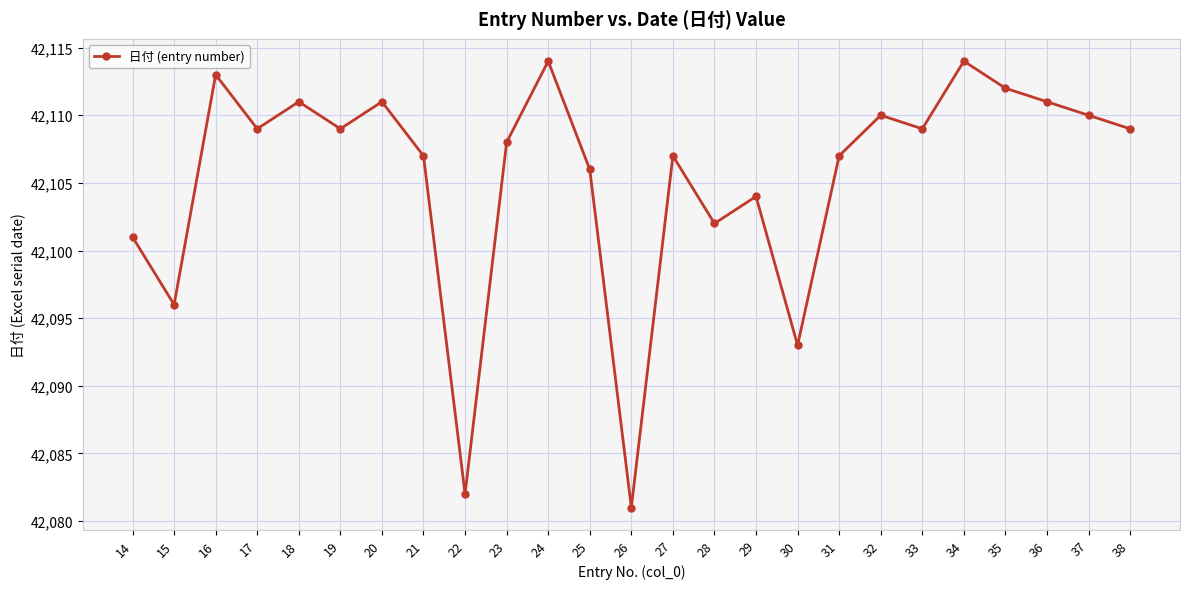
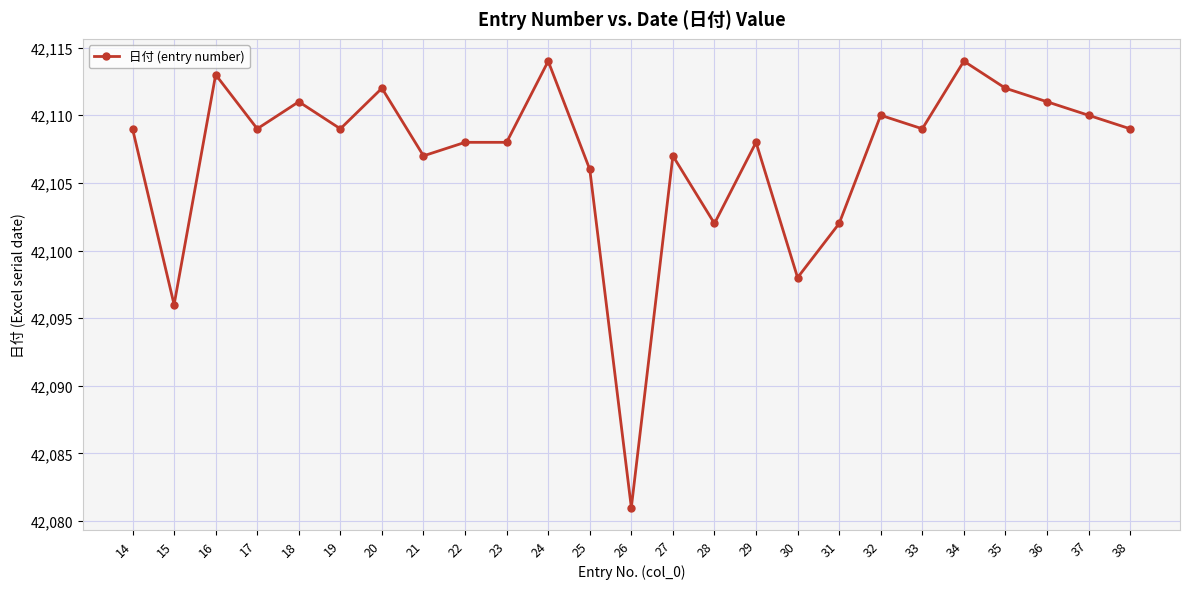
  {
-   "14": "42,101",
+   "14": "42,109",
    "15": "42,096",
    "16": "42,113",
    "17": "42,109",
    "18": "42,111",
    "19": "42,109",
-   "20": "42,111",
+   "20": "42,112",
    "21": "42,107",
-   "22": "42,082",
+   "22": "42,108",
    "23": "42,108",
    "24": "42,114",
    "25": "42,106",
    "26": "42,081",
    "27": "42,107",
    "28": "42,102",
-   "29": "42,104",
-   "30": "42,093",
-   "31": "42,107",
+   "29": "42,108",
+   "30": "42,098",
+   "31": "42,102",
    "32": "42,110",
    "33": "42,109",
    "34": "42,114",
    "35": "42,112",
    "36": "42,111",
    "37": "42,110",
    "38": "42,109"
  }
